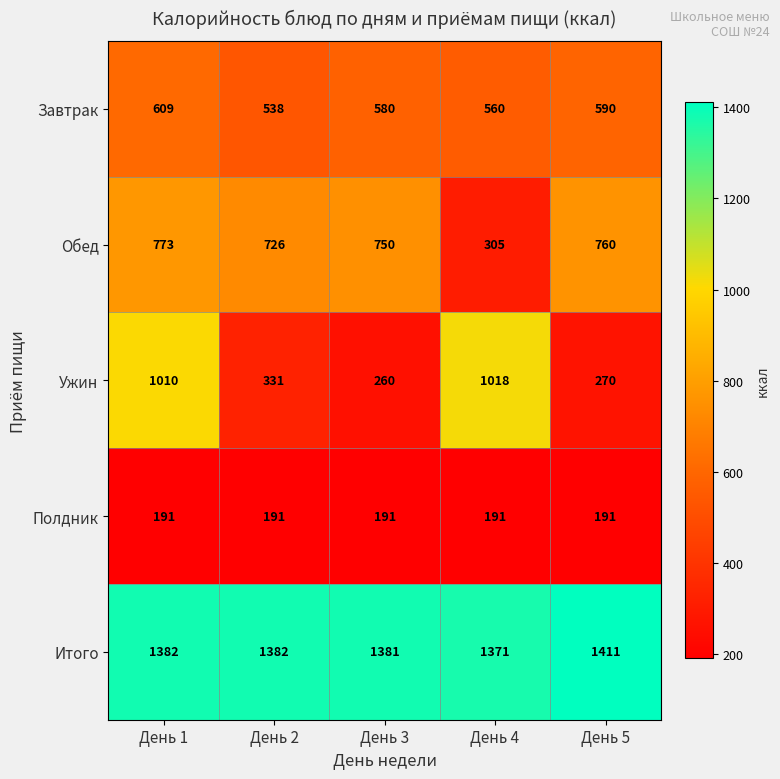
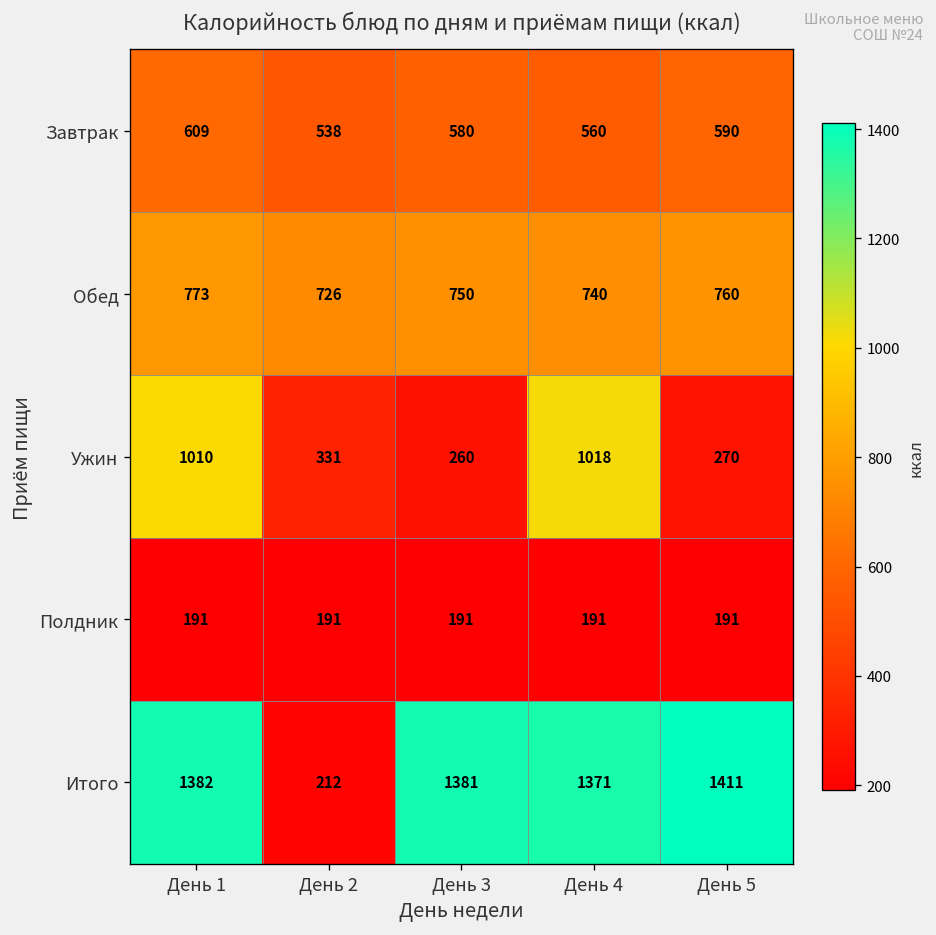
  {
    "Завтрак": {
      "День 1": 609,
      "День 2": 538,
      "День 3": 580,
      "День 4": 560,
      "День 5": 590
    },
    "Обед": {
      "День 1": 773,
      "День 2": 726,
      "День 3": 750,
-     "День 4": 305,
+     "День 4": 740,
      "День 5": 760
    },
    "Ужин": {
      "День 1": 1010,
      "День 2": 331,
      "День 3": 260,
      "День 4": 1018,
      "День 5": 270
    },
    "Полдник": {
      "День 1": 191,
      "День 2": 191,
      "День 3": 191,
      "День 4": 191,
      "День 5": 191
    },
    "Итого": {
      "День 1": 1382,
-     "День 2": 1382,
+     "День 2": 212,
      "День 3": 1381,
      "День 4": 1371,
      "День 5": 1411
    }
  }
